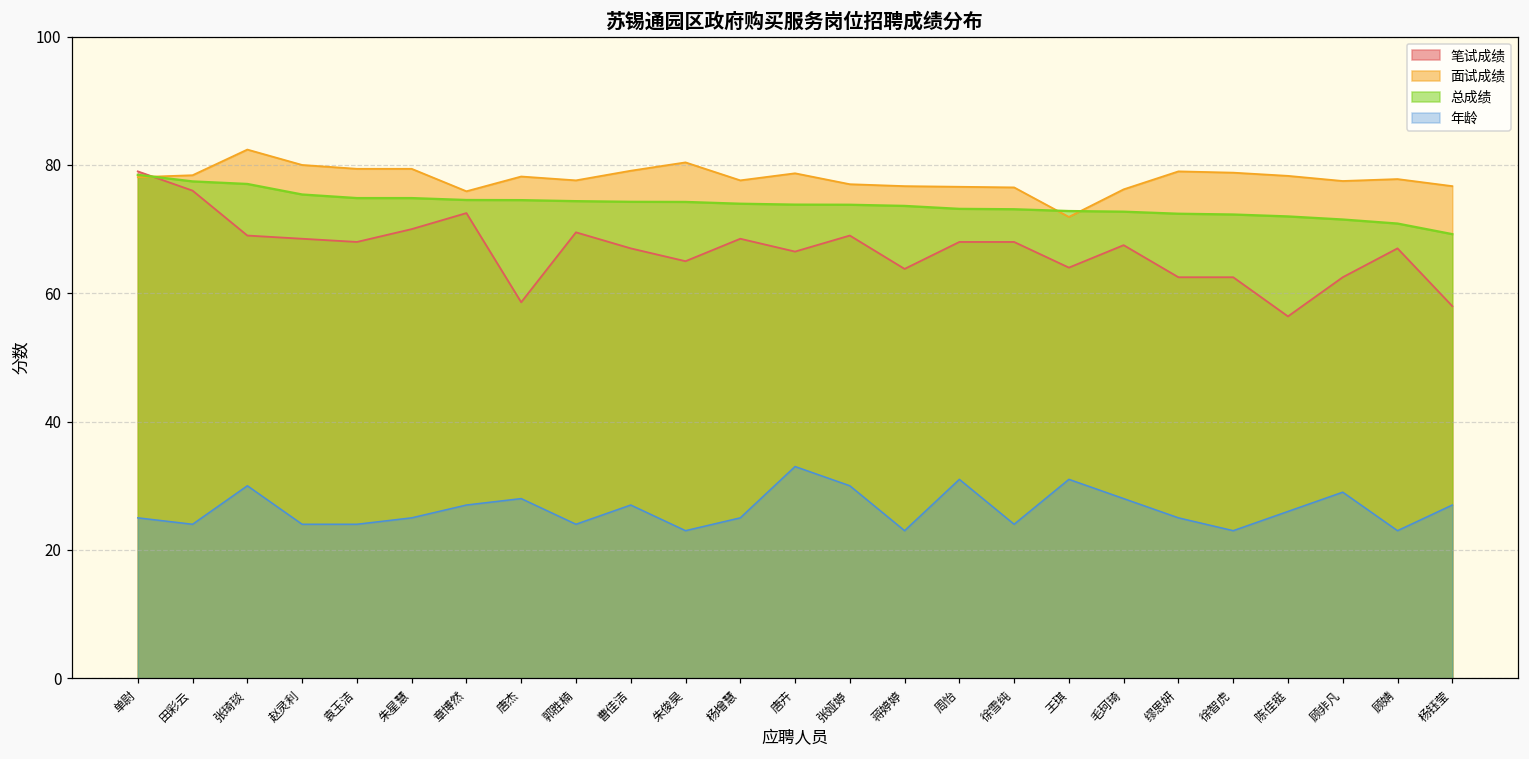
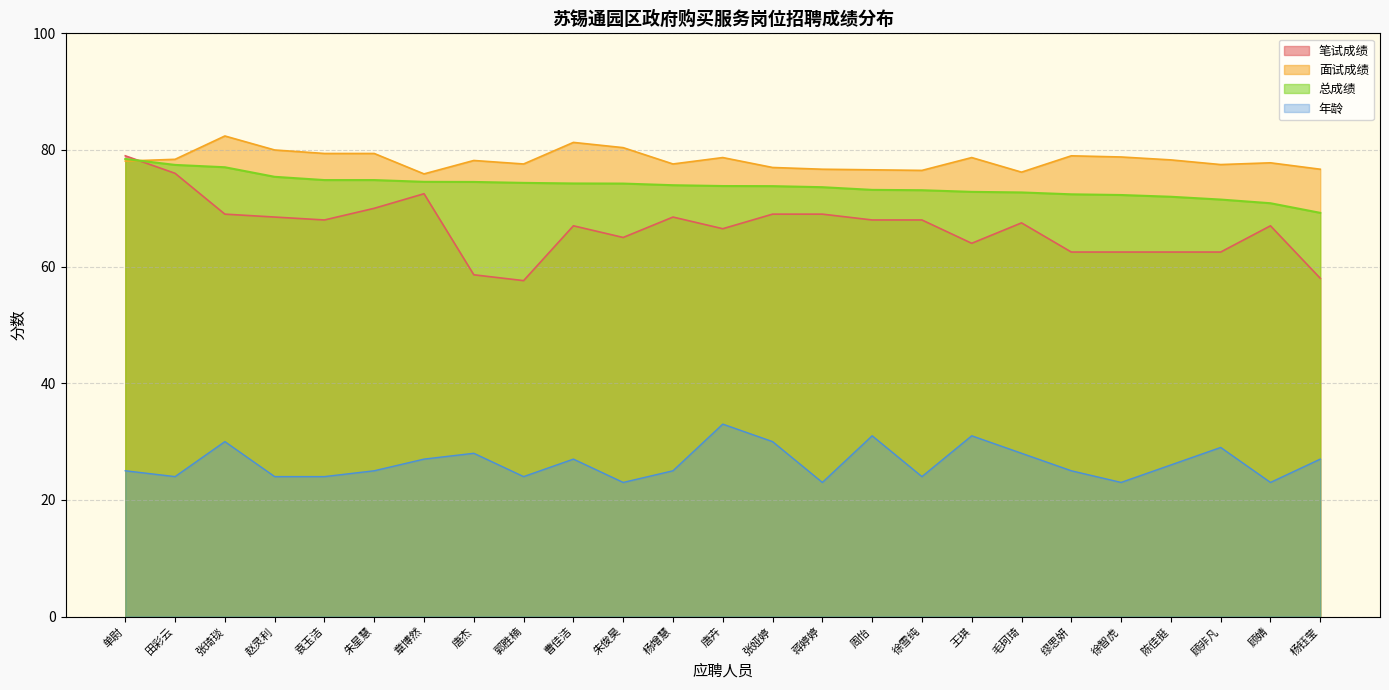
  {
    "笔试成绩": {
      "单尉": 79,
      "田彩云": 76,
      "张琦琰": 69,
      "赵灵利": 69,
      "袁玉洁": 68,
      "朱星慧": 70,
      "章博然": 73,
      "唐杰": 59,
-     "郭胜楠": 70,
+     "郭胜楠": 58,
      "曹佳洁": 67,
      "朱俊昊": 65,
      "杨增慧": 69,
      "唐卉": 67,
      "张娅婷": 69,
-     "蒋婷婷": 64,
+     "蒋婷婷": 69,
      "周怡": 68,
      "徐雪纯": 68,
      "王琪": 64,
      "毛珂琦": 68,
      "缪思妍": 63,
      "徐智虎": 63,
-     "陈佳挺": 56,
+     "陈佳挺": 63,
      "顾非凡": 63,
      "顾婧": 67,
      "杨钰莹": 58
    },
    "面试成绩": {
      "田彩云": 78,
      "张琦琰": 82,
      "赵灵利": 80,
      "袁玉洁": 79,
      "朱星慧": 79,
      "章博然": 76,
      "唐杰": 78,
      "郭胜楠": 78,
-     "曹佳洁": 79,
+     "曹佳洁": 81,
      "朱俊昊": 80,
      "杨增慧": 78,
      "唐卉": 79,
      "张娅婷": 77,
      "蒋婷婷": 77,
      "周怡": 77,
      "徐雪纯": 77,
-     "王琪": 72,
+     "王琪": 79,
      "毛珂琦": 76,
      "缪思妍": 79,
      "徐智虎": 79,
      "陈佳挺": 78,
      "顾非凡": 78,
      "顾婧": 78,
      "杨钰莹": 77
    },
    "总成绩": {
      "田彩云": 77,
      "张琦琰": 77,
      "赵灵利": 75,
      "袁玉洁": 75,
      "朱星慧": 75,
      "章博然": 75,
      "唐杰": 75,
      "郭胜楠": 74,
      "曹佳洁": 74,
      "朱俊昊": 74,
      "杨增慧": 74,
      "唐卉": 74,
      "张娅婷": 74,
      "蒋婷婷": 74,
      "周怡": 73,
      "徐雪纯": 73,
      "王琪": 73,
      "毛珂琦": 73,
      "缪思妍": 72,
      "徐智虎": 72,
      "陈佳挺": 72,
      "顾非凡": 72,
      "顾婧": 71,
      "杨钰莹": 69
    },
    "年龄": {
      "单尉": 25,
      "田彩云": 24,
      "张琦琰": 30,
      "赵灵利": 24,
      "袁玉洁": 24,
      "朱星慧": 25,
      "章博然": 27,
      "唐杰": 28,
      "郭胜楠": 24,
      "曹佳洁": 27,
      "朱俊昊": 23,
      "杨增慧": 25,
      "唐卉": 33,
      "张娅婷": 30,
      "蒋婷婷": 23,
      "周怡": 31,
      "徐雪纯": 24,
      "王琪": 31,
      "毛珂琦": 28,
      "缪思妍": 25,
      "徐智虎": 23,
      "陈佳挺": 26,
      "顾非凡": 29,
      "顾婧": 23,
      "杨钰莹": 27
    }
  }
